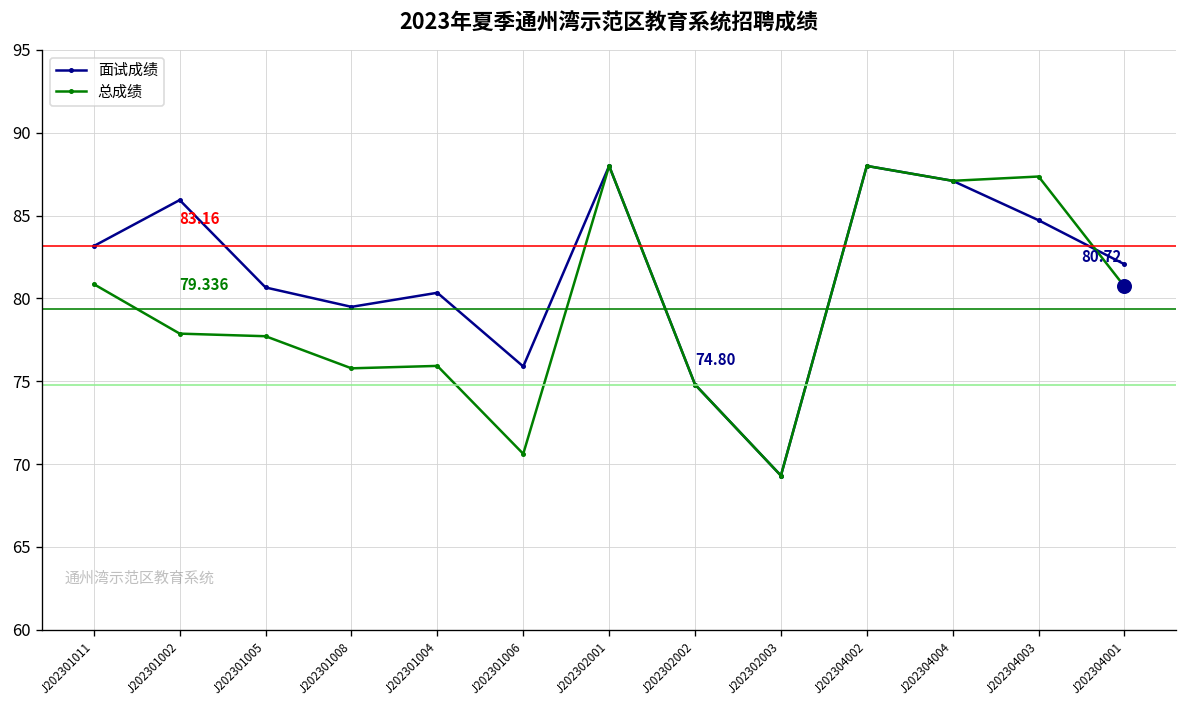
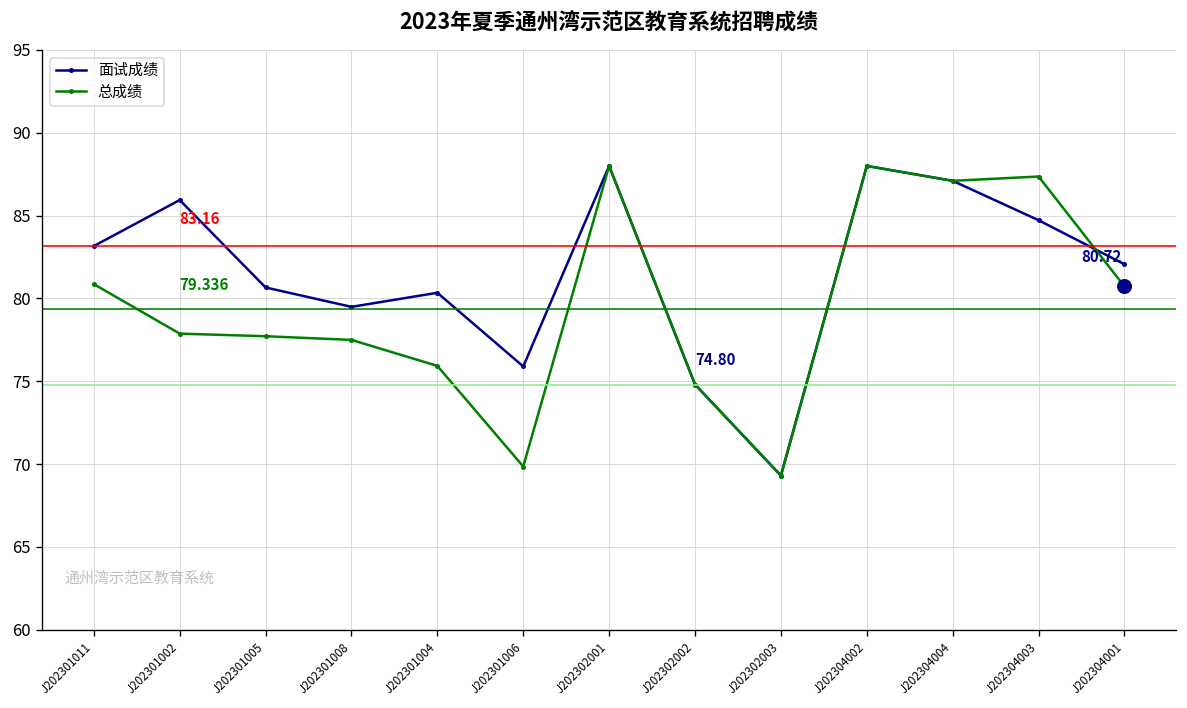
  {
    "总成绩": {
      "J202301011": 80.9,
      "J202301002": 77.9,
      "J202301005": 77.7,
-     "J202301008": 75.8,
+     "J202301008": 77.5,
      "J202301004": 75.9,
-     "J202301006": 70.6,
+     "J202301006": 69.8,
      "J202304003": 87.4
    }
  }
